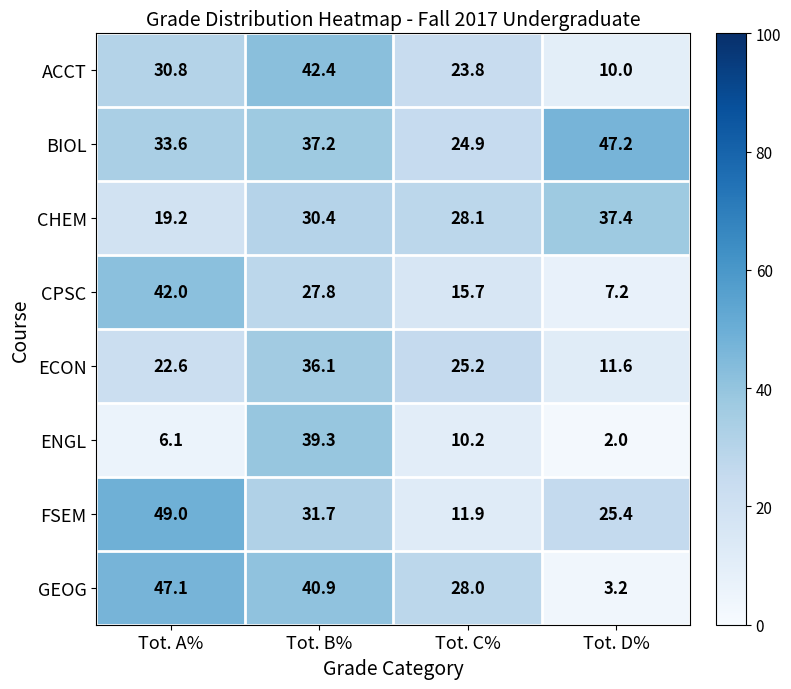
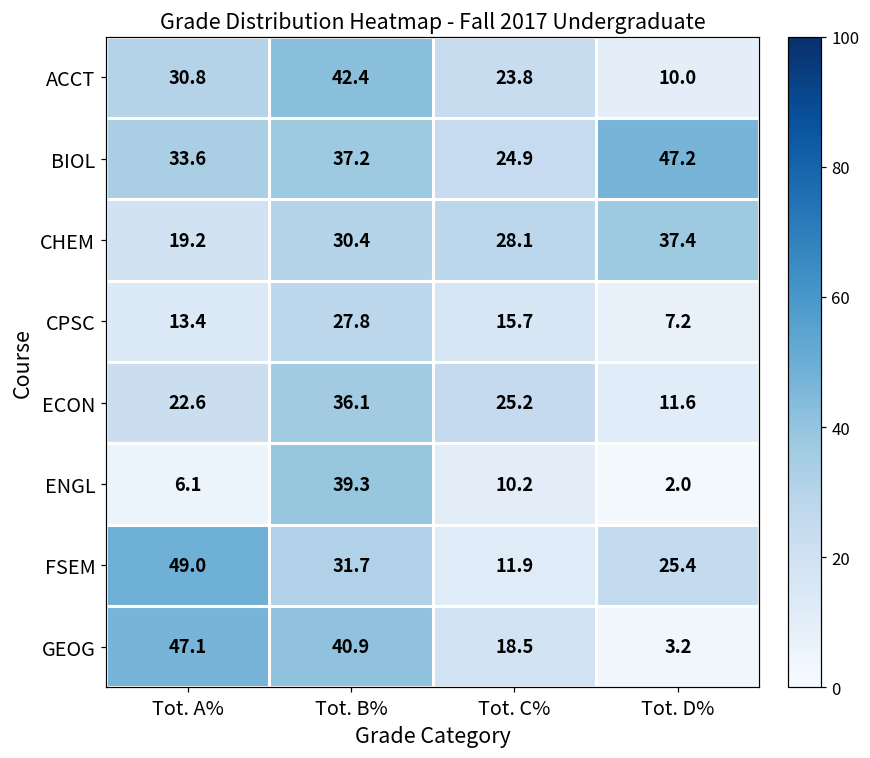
  {
    "ACCT": {
      "Tot. A%": 30.8,
      "Tot. B%": 42.4,
      "Tot. C%": 23.8,
      "Tot. D%": 10.0
    },
    "BIOL": {
      "Tot. A%": 33.6,
      "Tot. B%": 37.2,
      "Tot. C%": 24.9,
      "Tot. D%": 47.2
    },
    "CHEM": {
      "Tot. A%": 19.2,
      "Tot. B%": 30.4,
      "Tot. C%": 28.1,
      "Tot. D%": 37.4
    },
    "CPSC": {
-     "Tot. A%": 42.0,
+     "Tot. A%": 13.4,
      "Tot. B%": 27.8,
      "Tot. C%": 15.7,
      "Tot. D%": 7.2
    },
    "ECON": {
      "Tot. A%": 22.6,
      "Tot. B%": 36.1,
      "Tot. C%": 25.2,
      "Tot. D%": 11.6
    },
    "ENGL": {
      "Tot. A%": 6.1,
      "Tot. B%": 39.3,
      "Tot. C%": 10.2,
      "Tot. D%": 2.0
    },
    "FSEM": {
      "Tot. A%": 49.0,
      "Tot. B%": 31.7,
      "Tot. C%": 11.9,
      "Tot. D%": 25.4
    },
    "GEOG": {
      "Tot. A%": 47.1,
      "Tot. B%": 40.9,
-     "Tot. C%": 28.0,
+     "Tot. C%": 18.5,
      "Tot. D%": 3.2
    }
  }
